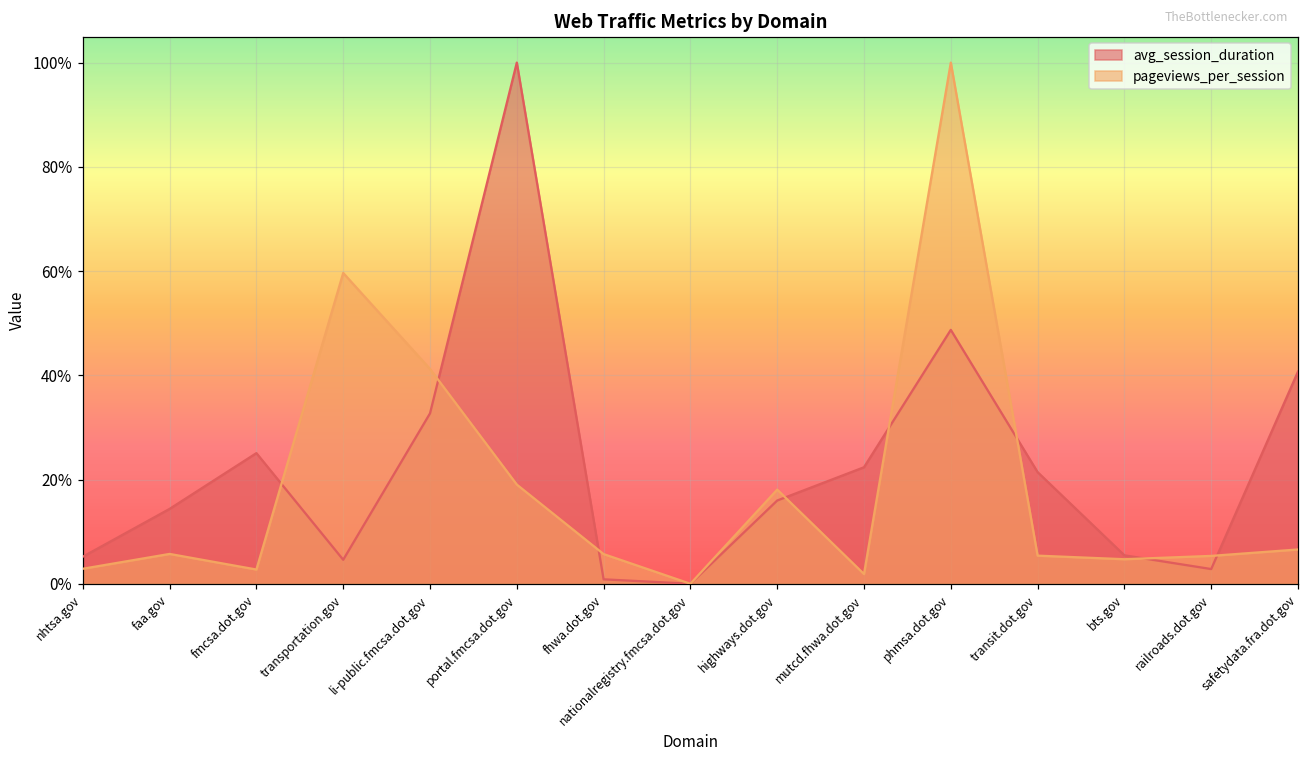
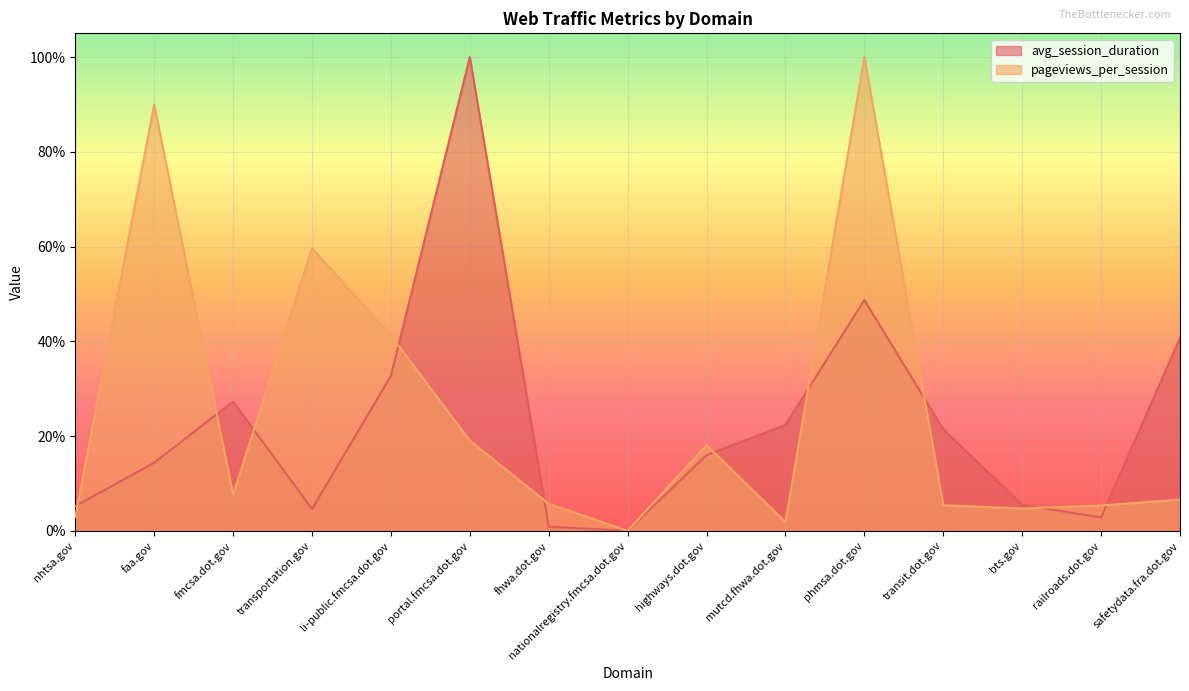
  {
    "avg_session_duration": {
      "nhtsa.gov": "5%",
      "faa.gov": "14%",
-     "fmcsa.dot.gov": "25%",
+     "fmcsa.dot.gov": "27%",
      "transportation.gov": "5%",
      "li-public.fmcsa.dot.gov": "33%",
      "portal.fmcsa.dot.gov": "100%",
      "fhwa.dot.gov": "1%",
      "highways.dot.gov": "16%",
      "mutcd.fhwa.dot.gov": "22%",
      "phmsa.dot.gov": "49%",
      "transit.dot.gov": "21%",
      "bts.gov": "5%",
      "railroads.dot.gov": "3%",
      "safetydata.fra.dot.gov": "41%"
    },
    "pageviews_per_session": {
      "nhtsa.gov": "3%",
-     "faa.gov": "6%",
-     "fmcsa.dot.gov": "3%",
+     "faa.gov": "90%",
+     "fmcsa.dot.gov": "8%",
      "transportation.gov": "60%",
      "li-public.fmcsa.dot.gov": "41%",
      "portal.fmcsa.dot.gov": "19%",
      "fhwa.dot.gov": "6%",
      "highways.dot.gov": "18%",
      "mutcd.fhwa.dot.gov": "2%",
      "phmsa.dot.gov": "100%",
      "transit.dot.gov": "5%",
      "bts.gov": "5%",
      "railroads.dot.gov": "5%",
      "safetydata.fra.dot.gov": "7%"
    }
  }
